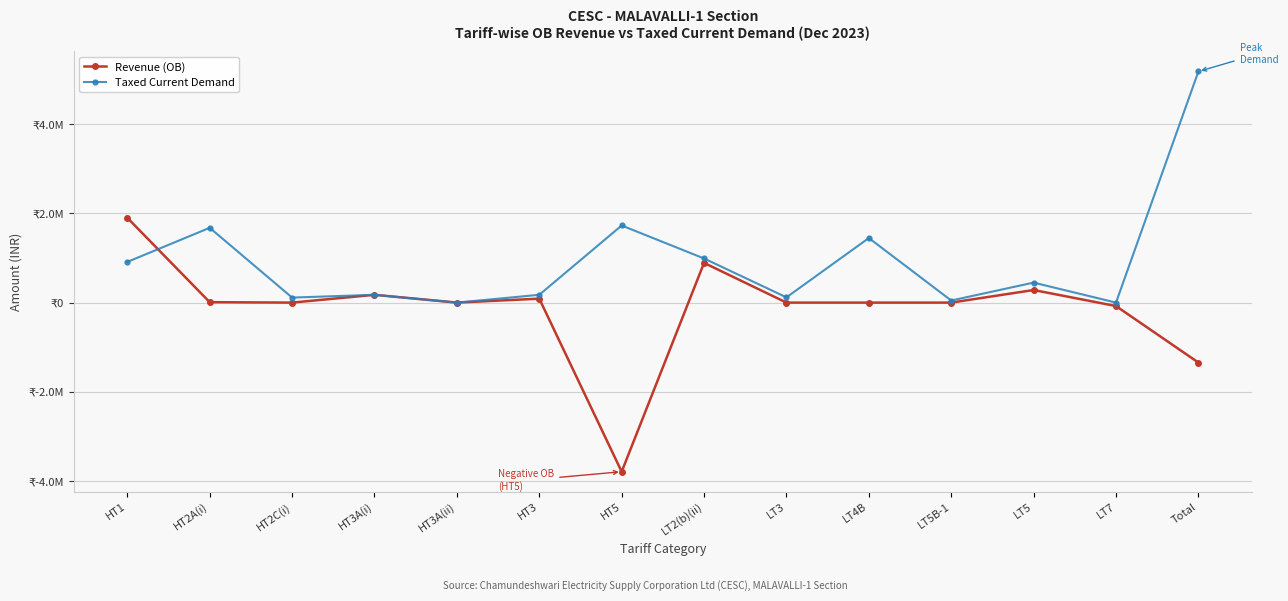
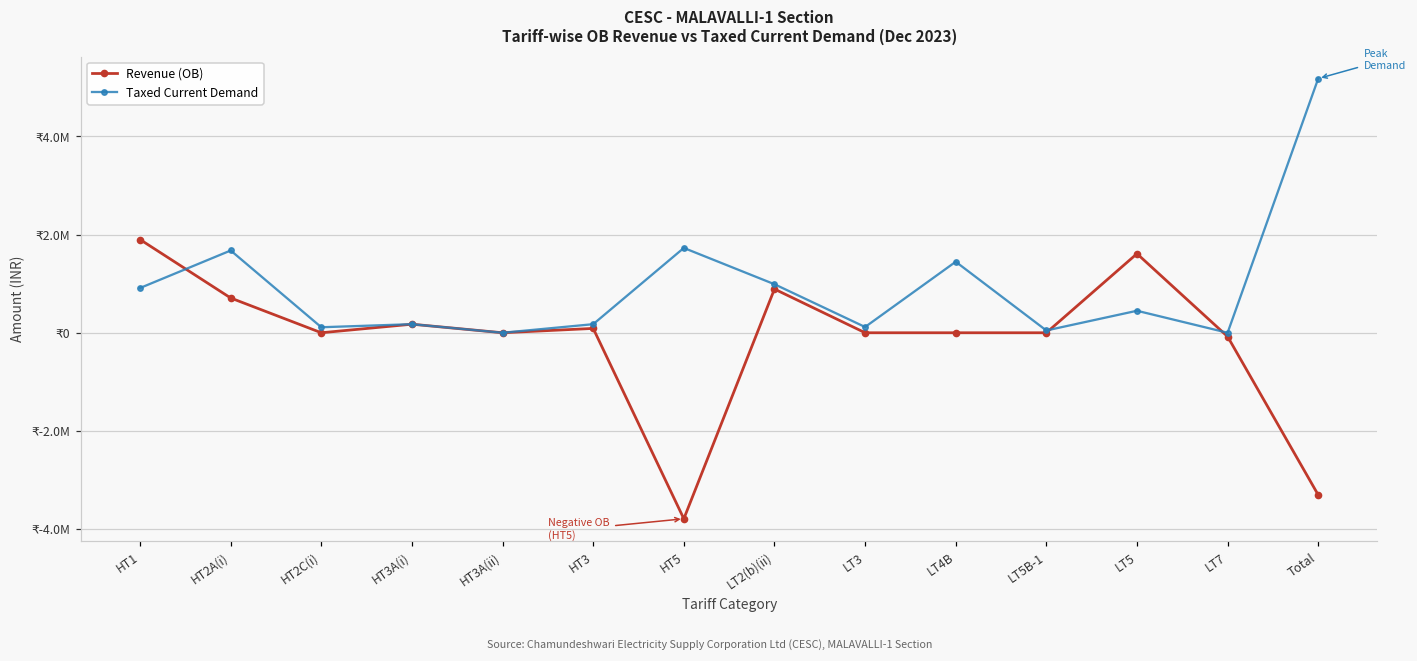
  {
    "Revenue (OB)": {
      "HT1": "₹1900000",
-     "HT2A(i)": "₹0",
+     "HT2A(i)": "₹700000",
      "HT2C(i)": "₹0",
      "HT3": "₹100000",
      "HT5": "₹-3800000",
      "LT2(b)(ii)": "₹900000",
      "LT3": "₹0",
      "LT4B": "₹0",
-     "LT5": "₹300000",
+     "LT5": "₹1600000",
      "LT7": "₹-100000",
-     "Total": "₹-1300000"
+     "Total": "₹-3300000"
    },
    "Taxed Current Demand": {
      "HT1": "₹900000",
      "HT2A(i)": "₹1700000",
      "HT2C(i)": "₹100000",
      "HT3": "₹200000",
      "HT5": "₹1700000",
      "LT2(b)(ii)": "₹1000000",
      "LT3": "₹100000",
      "LT4B": "₹1400000",
      "LT5": "₹400000",
      "LT7": "₹0",
      "Total": "₹5200000"
    }
  }
